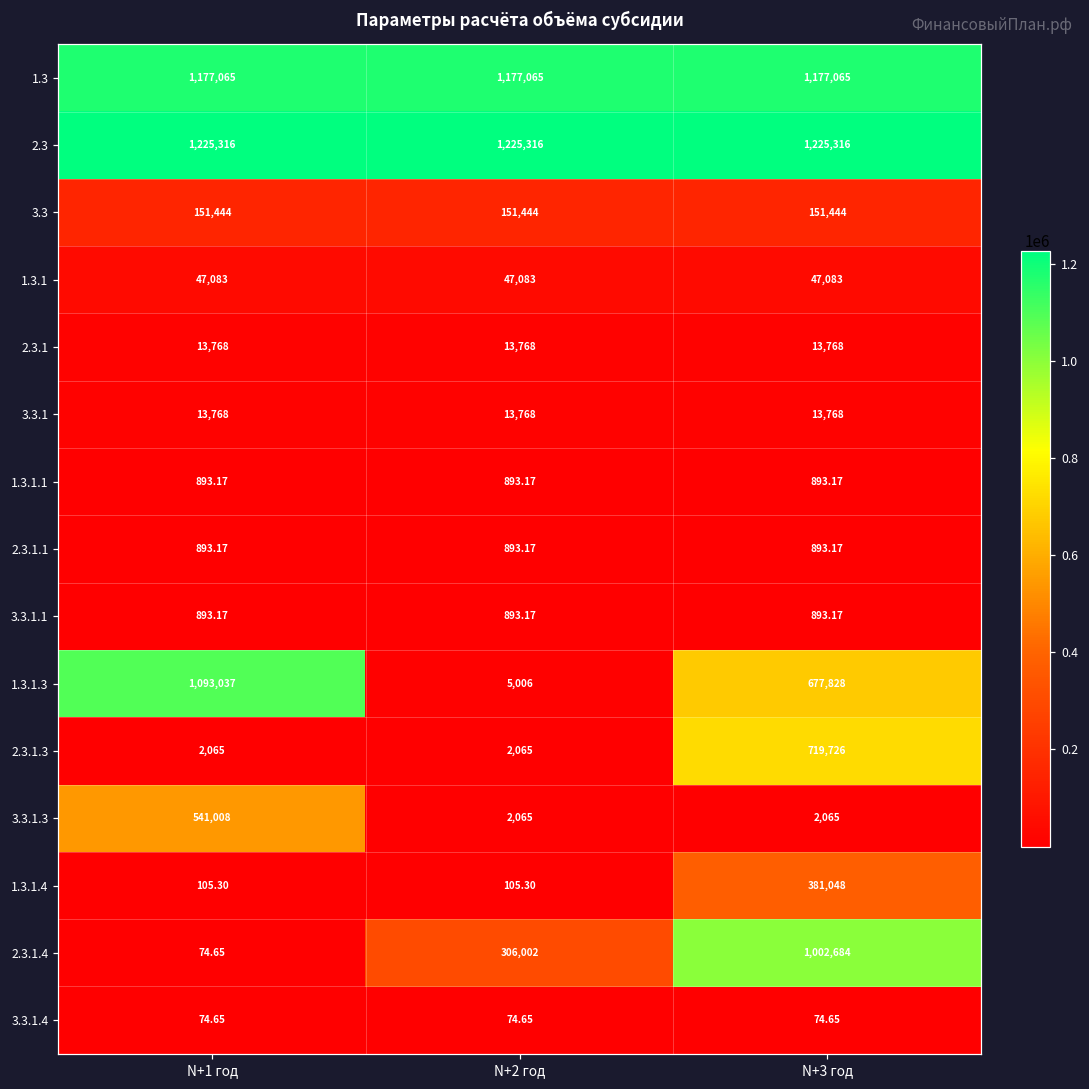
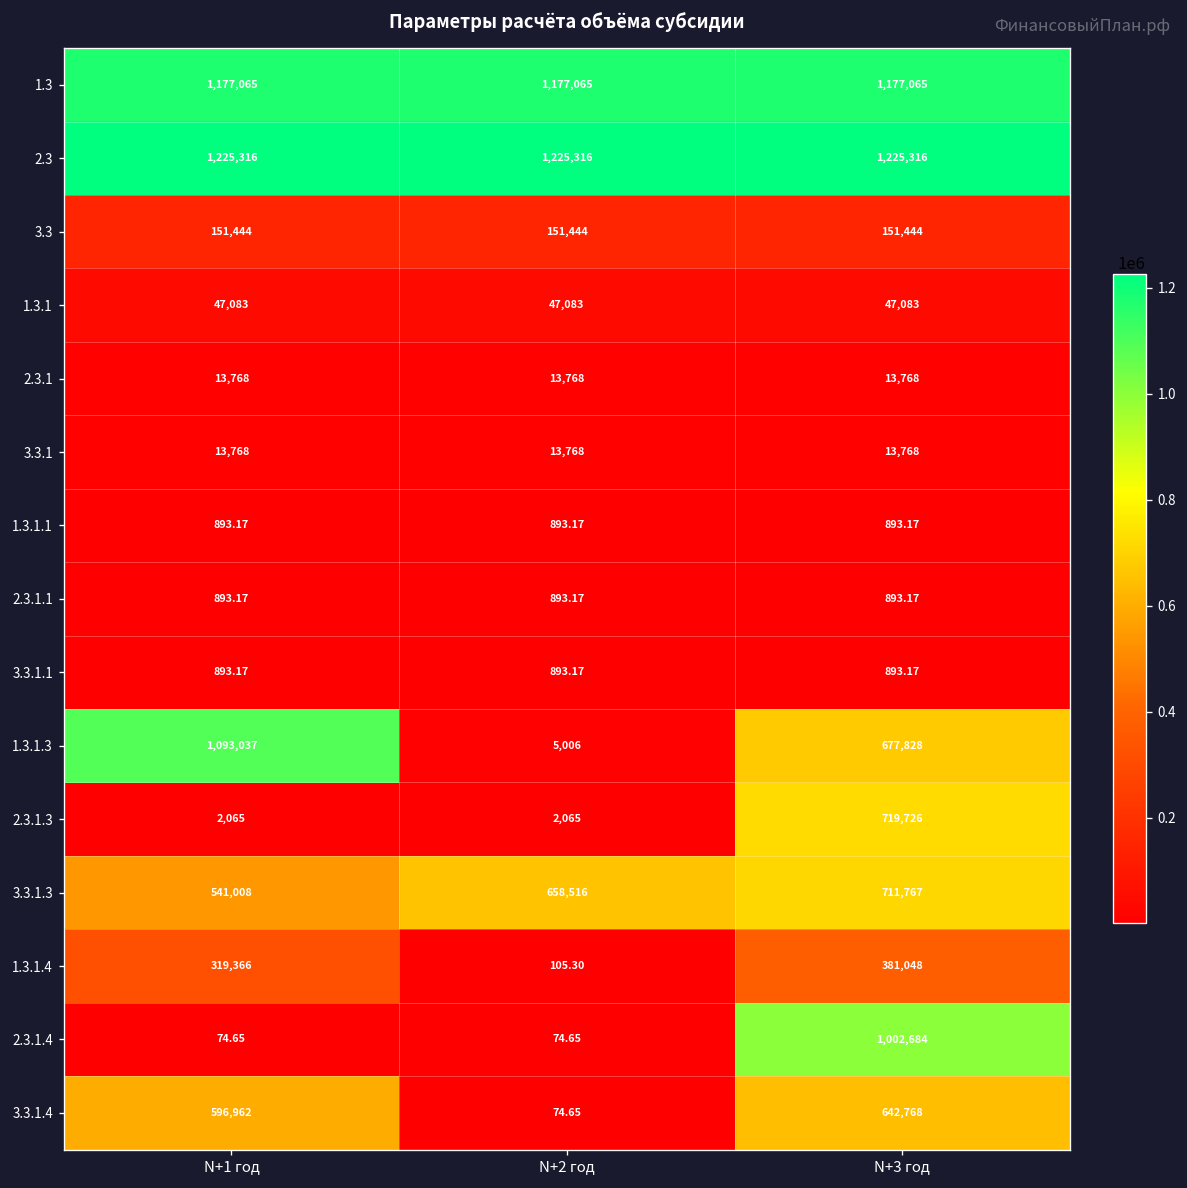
  {
    "1.3": {
      "N+1 год": "1,177,065",
      "N+2 год": "1,177,065",
      "N+3 год": "1,177,065"
    },
    "2.3": {
      "N+1 год": "1,225,316",
      "N+2 год": "1,225,316",
      "N+3 год": "1,225,316"
    },
    "3.3": {
      "N+1 год": "151,444",
      "N+2 год": "151,444",
      "N+3 год": "151,444"
    },
    "1.3.1": {
      "N+1 год": "47,083",
      "N+2 год": "47,083",
      "N+3 год": "47,083"
    },
    "2.3.1": {
      "N+1 год": "13,768",
      "N+2 год": "13,768",
      "N+3 год": "13,768"
    },
    "3.3.1": {
      "N+1 год": "13,768",
      "N+2 год": "13,768",
      "N+3 год": "13,768"
    },
    "1.3.1.1": {
      "N+1 год": "893.17",
      "N+2 год": "893.17",
      "N+3 год": "893.17"
    },
    "2.3.1.1": {
      "N+1 год": "893.17",
      "N+2 год": "893.17",
      "N+3 год": "893.17"
    },
    "3.3.1.1": {
      "N+1 год": "893.17",
      "N+2 год": "893.17",
      "N+3 год": "893.17"
    },
    "1.3.1.3": {
      "N+1 год": "1,093,037",
      "N+2 год": "5,006",
      "N+3 год": "677,828"
    },
    "2.3.1.3": {
      "N+1 год": "2,065",
      "N+2 год": "2,065",
      "N+3 год": "719,726"
    },
    "3.3.1.3": {
      "N+1 год": "541,008",
-     "N+2 год": "2,065",
-     "N+3 год": "2,065"
+     "N+2 год": "658,516",
+     "N+3 год": "711,767"
    },
    "1.3.1.4": {
-     "N+1 год": "105.30",
+     "N+1 год": "319,366",
      "N+2 год": "105.30",
      "N+3 год": "381,048"
    },
    "2.3.1.4": {
      "N+1 год": "74.65",
-     "N+2 год": "306,002",
+     "N+2 год": "74.65",
      "N+3 год": "1,002,684"
    },
    "3.3.1.4": {
-     "N+1 год": "74.65",
+     "N+1 год": "596,962",
      "N+2 год": "74.65",
-     "N+3 год": "74.65"
+     "N+3 год": "642,768"
    }
  }
